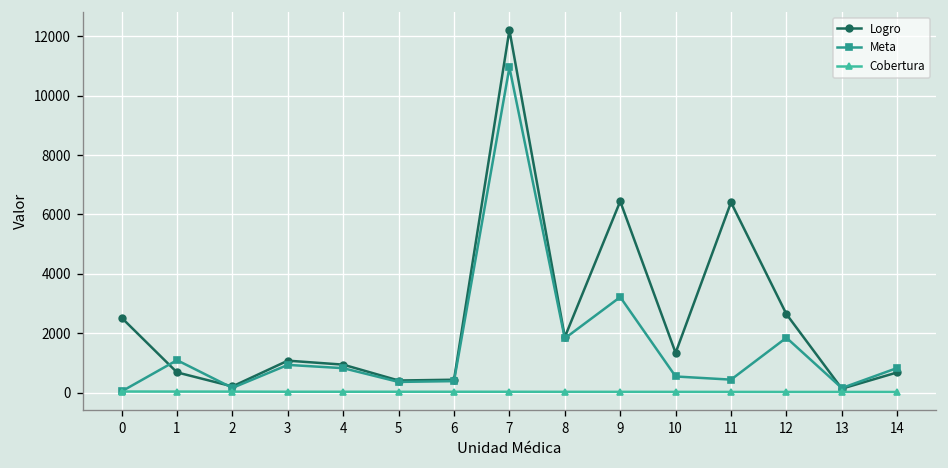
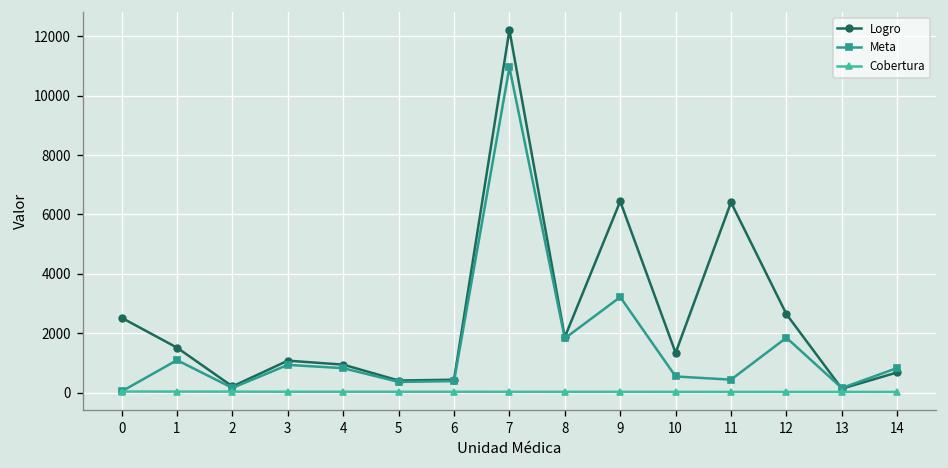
  {
    "Logro": {
      "0": 2500,
-     "1": 700,
+     "1": 1500,
      "3": 1100,
      "4": 900,
      "7": 12200,
      "9": 6400,
      "10": 1300,
      "11": 6400,
      "12": 2600,
      "14": 700
    }
  }
